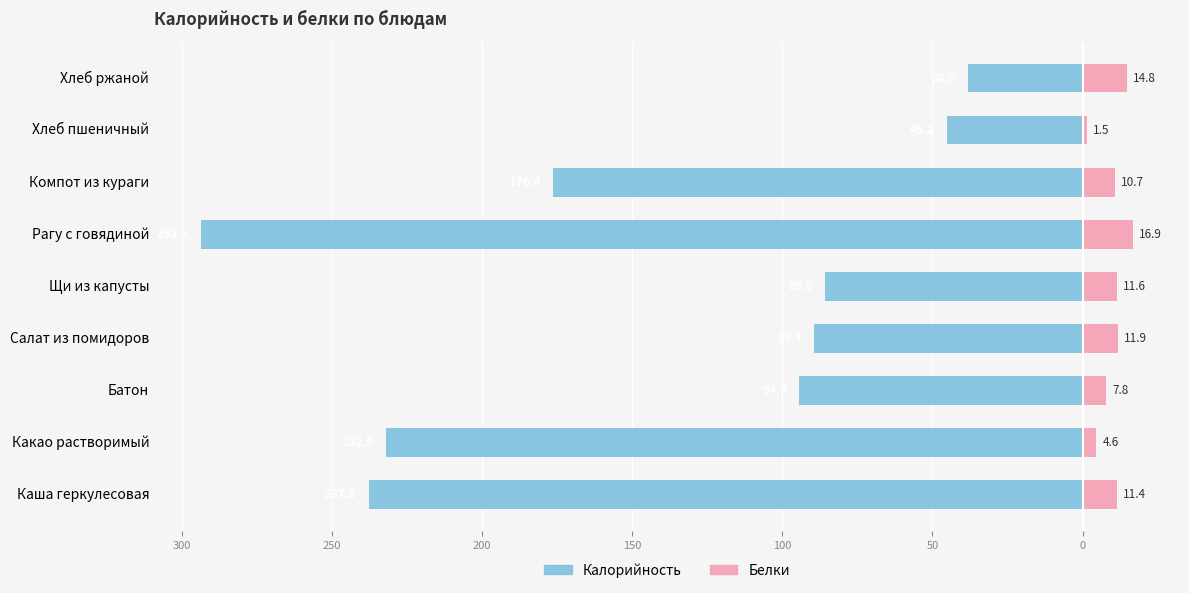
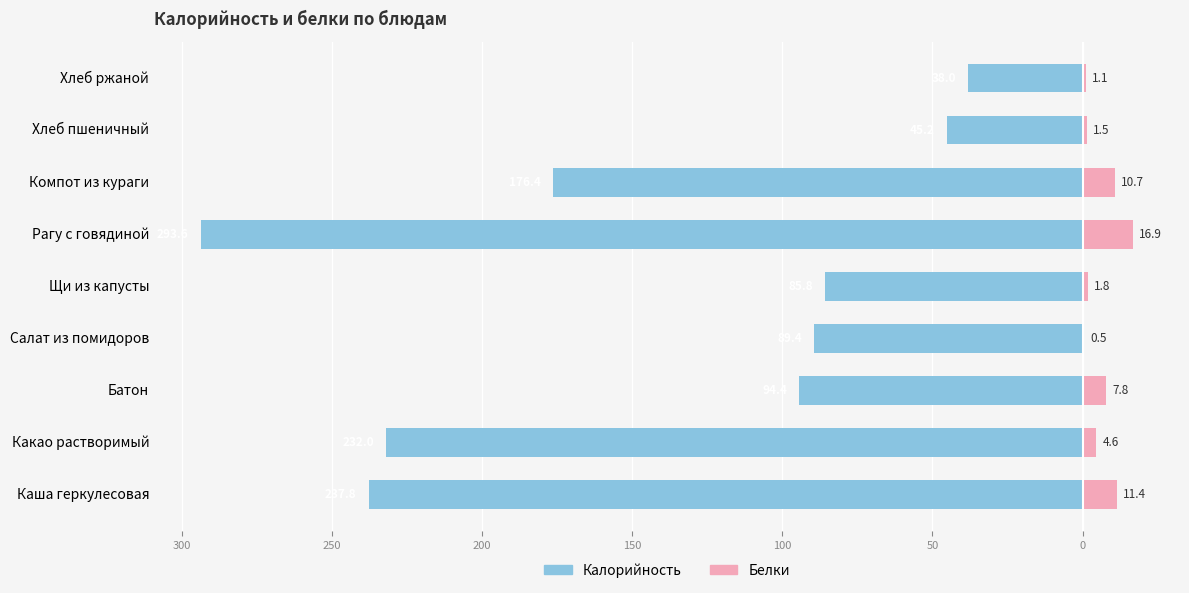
  {
    "Белки": {
-     "Хлеб ржаной": 14.8,
+     "Хлеб ржаной": 1.1,
      "Хлеб пшеничный": 1.5,
      "Компот из кураги": 10.7,
      "Рагу с говядиной": 16.9,
-     "Щи из капусты": 11.6,
-     "Салат из помидоров": 11.9,
+     "Щи из капусты": 1.8,
+     "Салат из помидоров": 0.5,
      "Батон": 7.8,
      "Какао растворимый": 4.6,
      "Каша геркулесовая": 11.4
    }
  }
